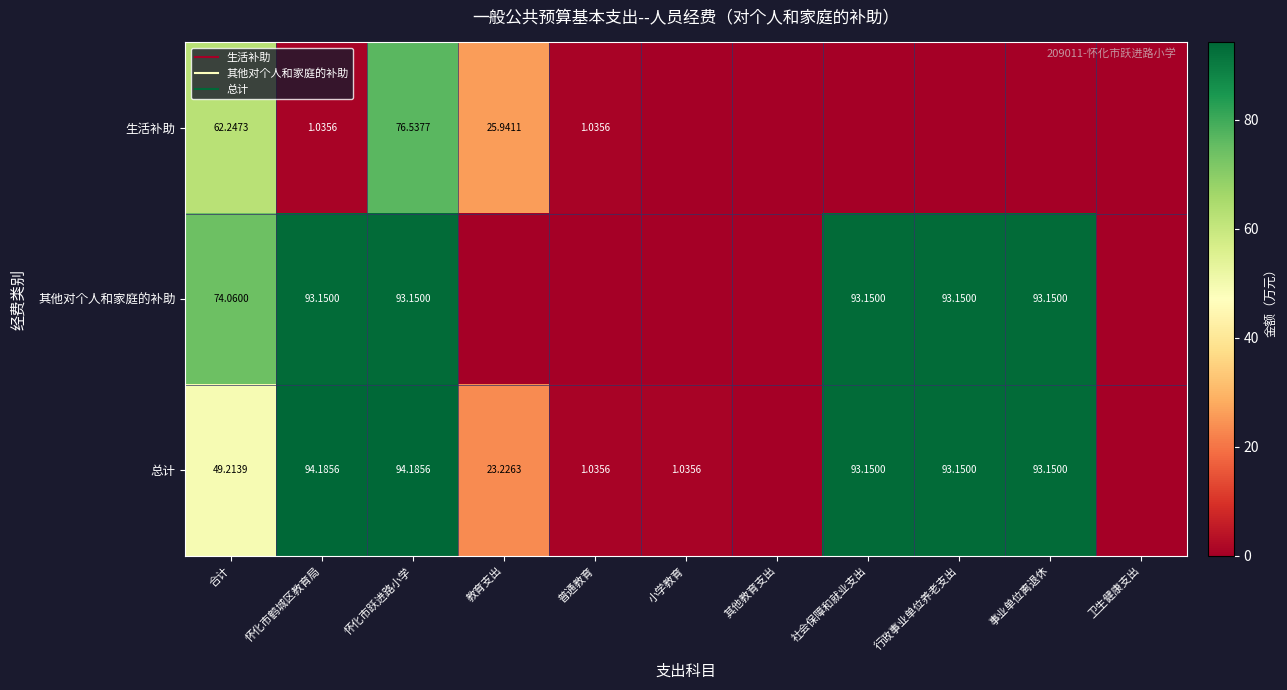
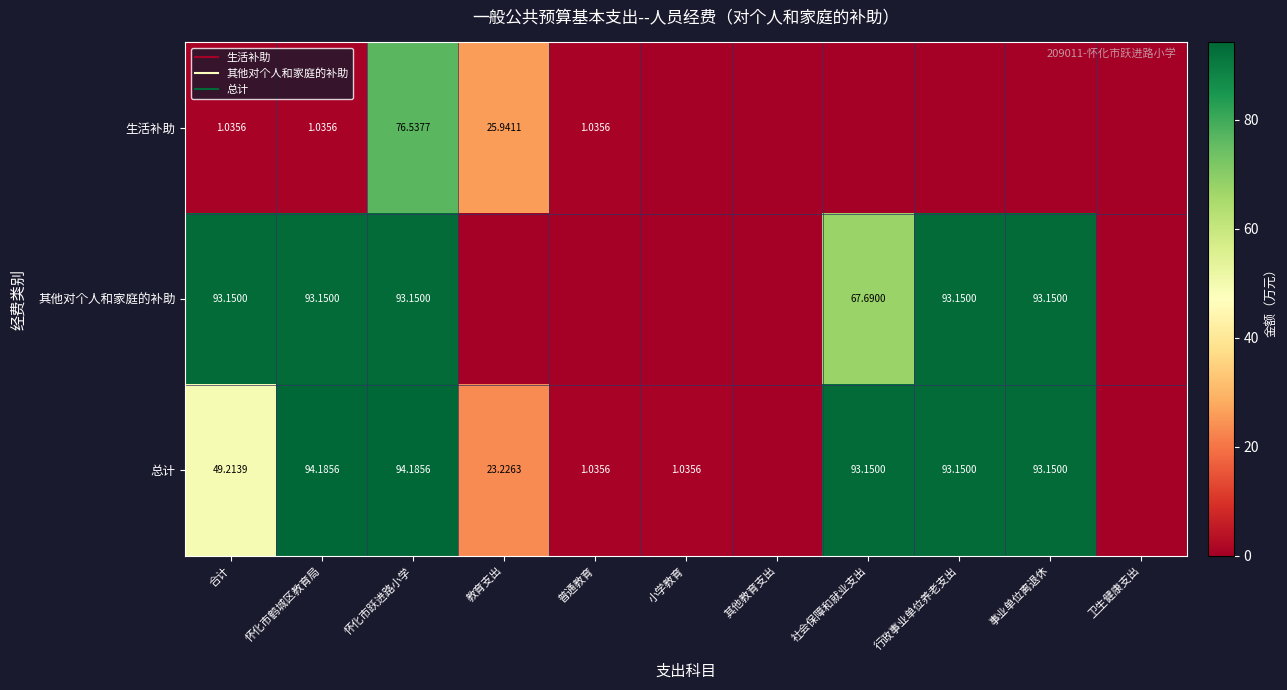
  {
    "生活补助": {
-     "合计": "62.2473",
+     "合计": "1.0356",
      "怀化市鹤城区教育局": "1.0356",
      "怀化市跃进路小学": "76.5377",
      "教育支出": "25.9411",
      "普通教育": "1.0356",
      "卫生健康支出": "209011-"
    },
    "其他对个人和家庭的补助": {
-     "合计": "74.0600",
+     "合计": "93.1500",
      "怀化市鹤城区教育局": "93.1500",
      "怀化市跃进路小学": "93.1500",
-     "社会保障和就业支出": "93.1500",
+     "社会保障和就业支出": "67.6900",
      "行政事业单位养老支出": "93.1500",
      "事业单位离退休": "93.1500"
    },
    "总计": {
      "合计": "49.2139",
      "怀化市鹤城区教育局": "94.1856",
      "怀化市跃进路小学": "94.1856",
      "教育支出": "23.2263",
      "普通教育": "1.0356",
      "小学教育": "1.0356",
      "社会保障和就业支出": "93.1500",
      "行政事业单位养老支出": "93.1500",
      "事业单位离退休": "93.1500"
    }
  }
